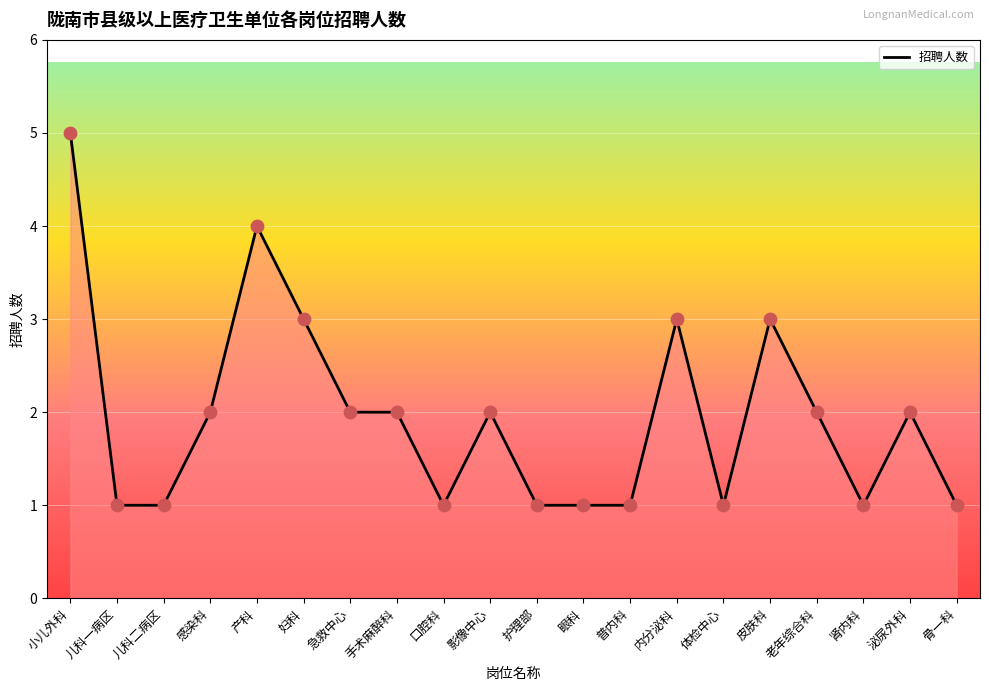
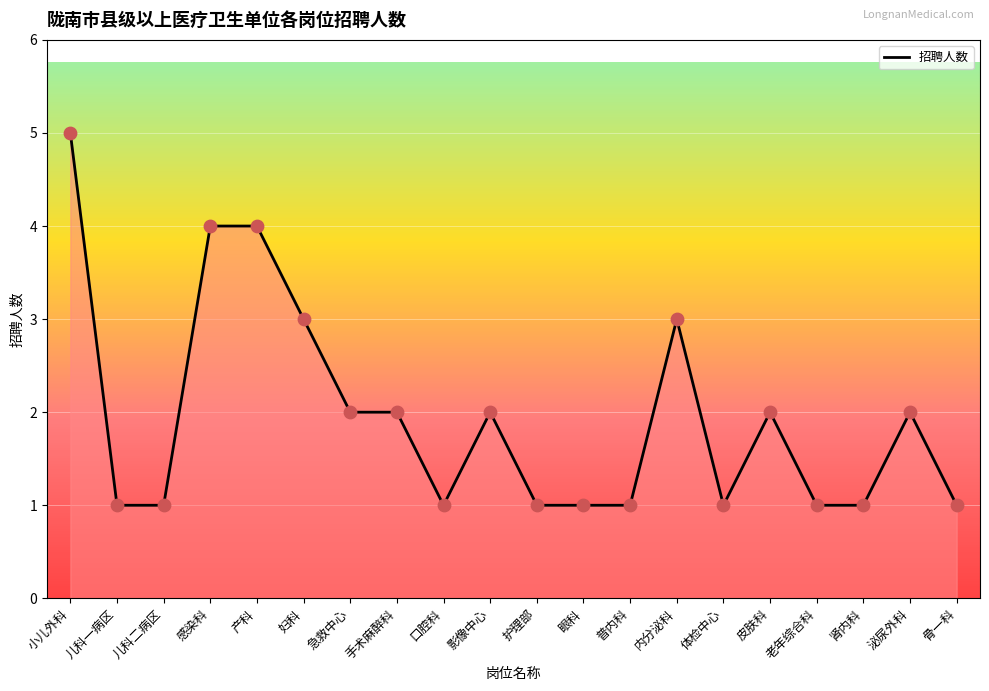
  {
    "小儿外科": 5,
    "儿科一病区": 1,
    "儿科二病区": 1,
-   "感染科": 2,
+   "感染科": 4,
    "产科": 4,
    "妇科": 3,
    "急救中心": 2,
    "手术麻醉科": 2,
    "口腔科": 1,
    "影像中心": 2,
    "护理部": 1,
    "眼科": 1,
    "普内科": 1,
    "内分泌科": 3,
    "体检中心": 1,
-   "皮肤科": 3,
-   "老年综合科": 2,
+   "皮肤科": 2,
+   "老年综合科": 1,
    "肾内科": 1,
    "泌尿外科": 2,
    "骨一科": 1
  }
